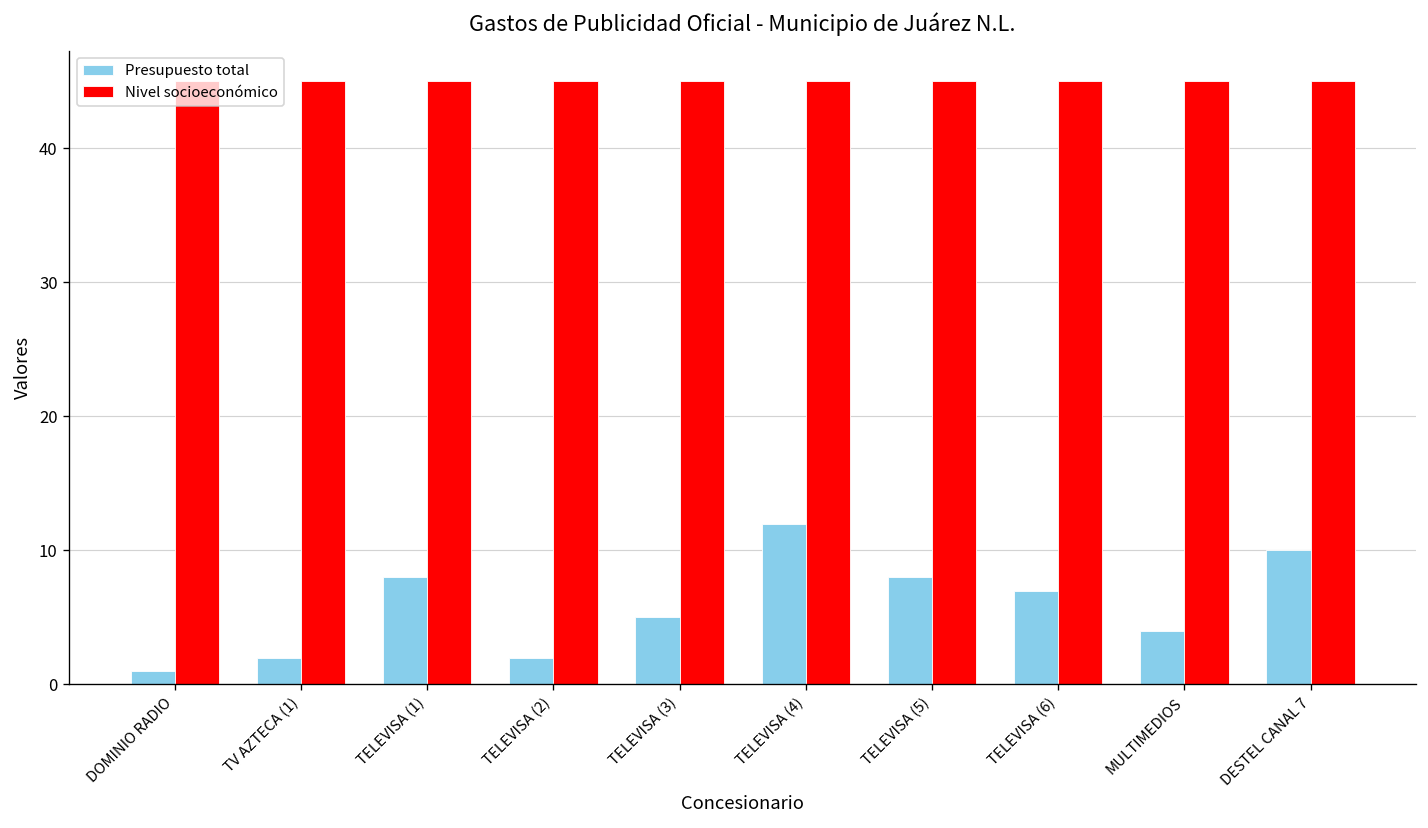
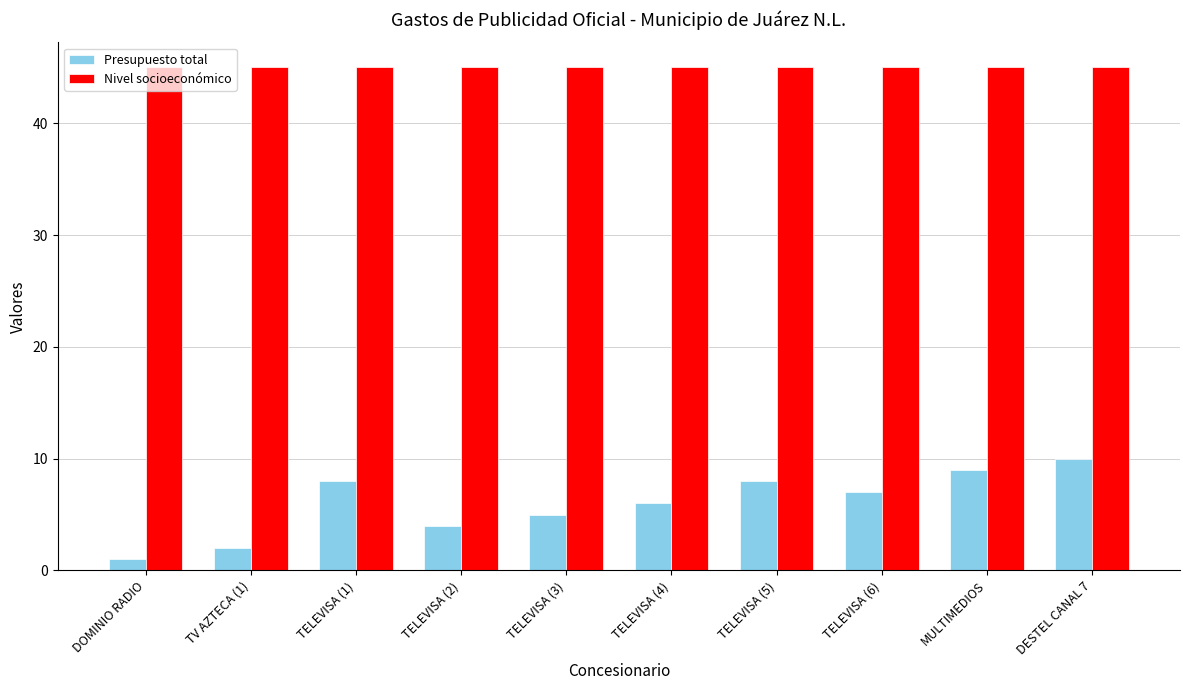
  {
    "Presupuesto total": {
      "DOMINIO RADIO": 1,
      "TV AZTECA (1)": 2,
      "TELEVISA (1)": 8,
-     "TELEVISA (2)": 2,
+     "TELEVISA (2)": 4,
      "TELEVISA (3)": 5,
-     "TELEVISA (4)": 12,
+     "TELEVISA (4)": 6,
      "TELEVISA (5)": 8,
      "TELEVISA (6)": 7,
-     "MULTIMEDIOS": 4,
+     "MULTIMEDIOS": 9,
      "DESTEL CANAL 7": 10
    },
    "Nivel socioeconómico": {
      "TV AZTECA (1)": 45,
      "TELEVISA (1)": 45,
      "TELEVISA (2)": 45,
      "TELEVISA (3)": 45,
      "TELEVISA (4)": 45,
      "TELEVISA (5)": 45,
      "TELEVISA (6)": 45,
      "MULTIMEDIOS": 45,
      "DESTEL CANAL 7": 45
    }
  }
